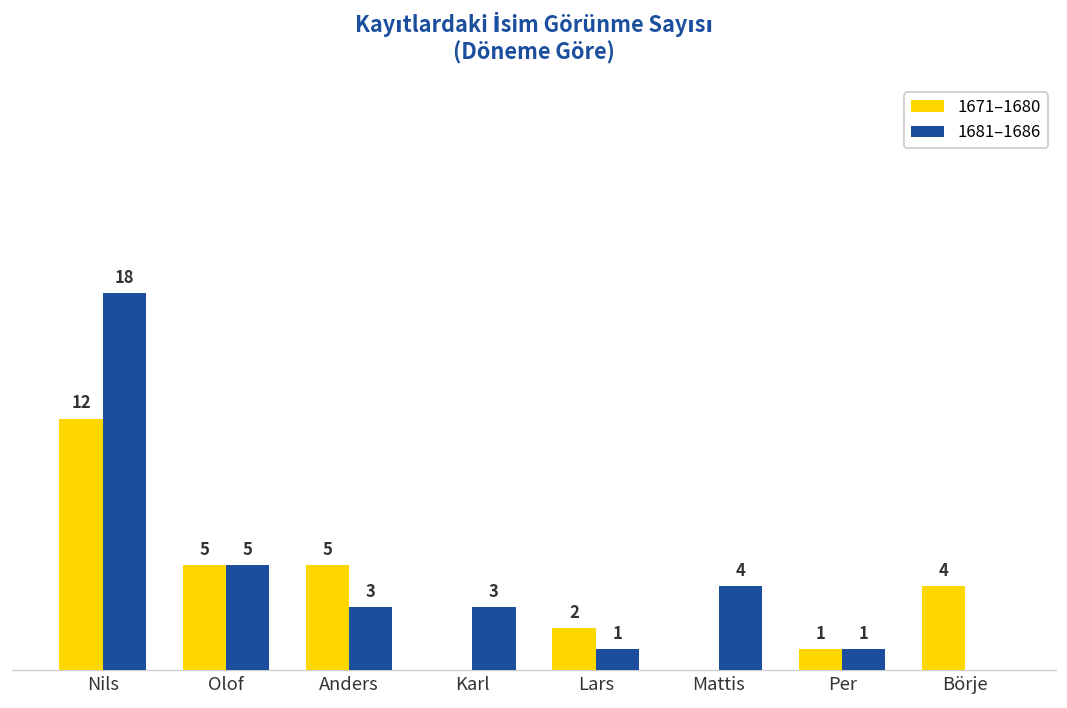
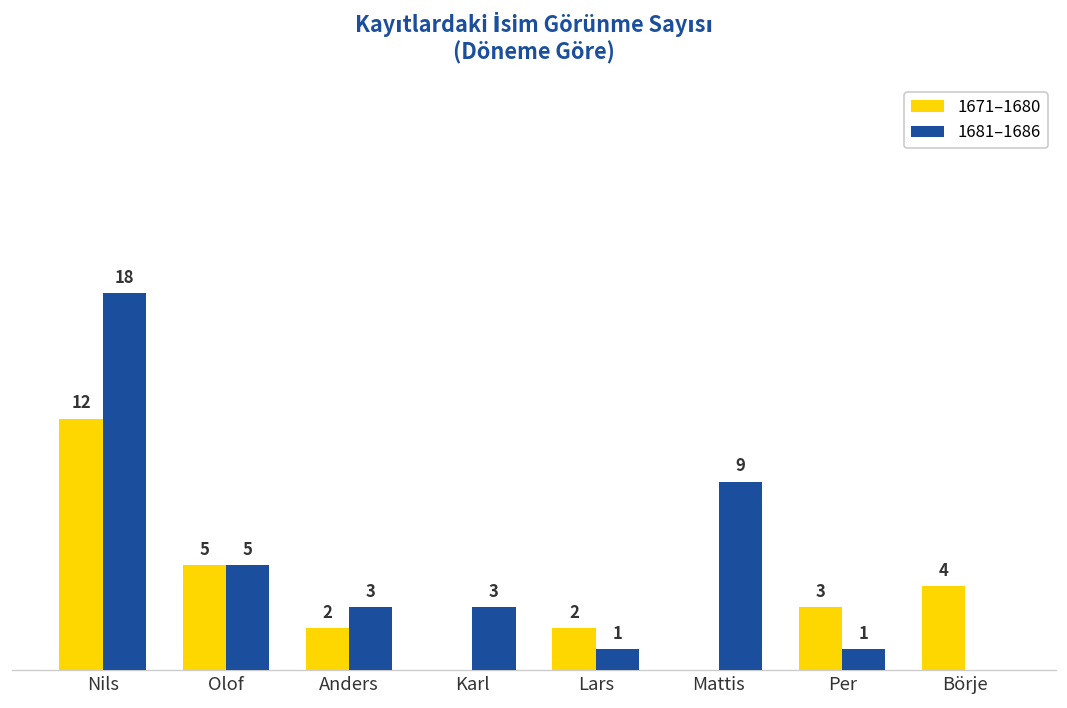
  {
    "1671–1680": {
      "Nils": 12,
      "Olof": 5,
-     "Anders": 5,
+     "Anders": 2,
      "Lars": 2,
-     "Per": 1,
+     "Per": 3,
      "Börje": 4
    },
    "1681–1686": {
      "Nils": 18,
      "Olof": 5,
      "Anders": 3,
      "Karl": 3,
      "Lars": 1,
-     "Mattis": 4,
+     "Mattis": 9,
      "Per": 1
    }
  }
